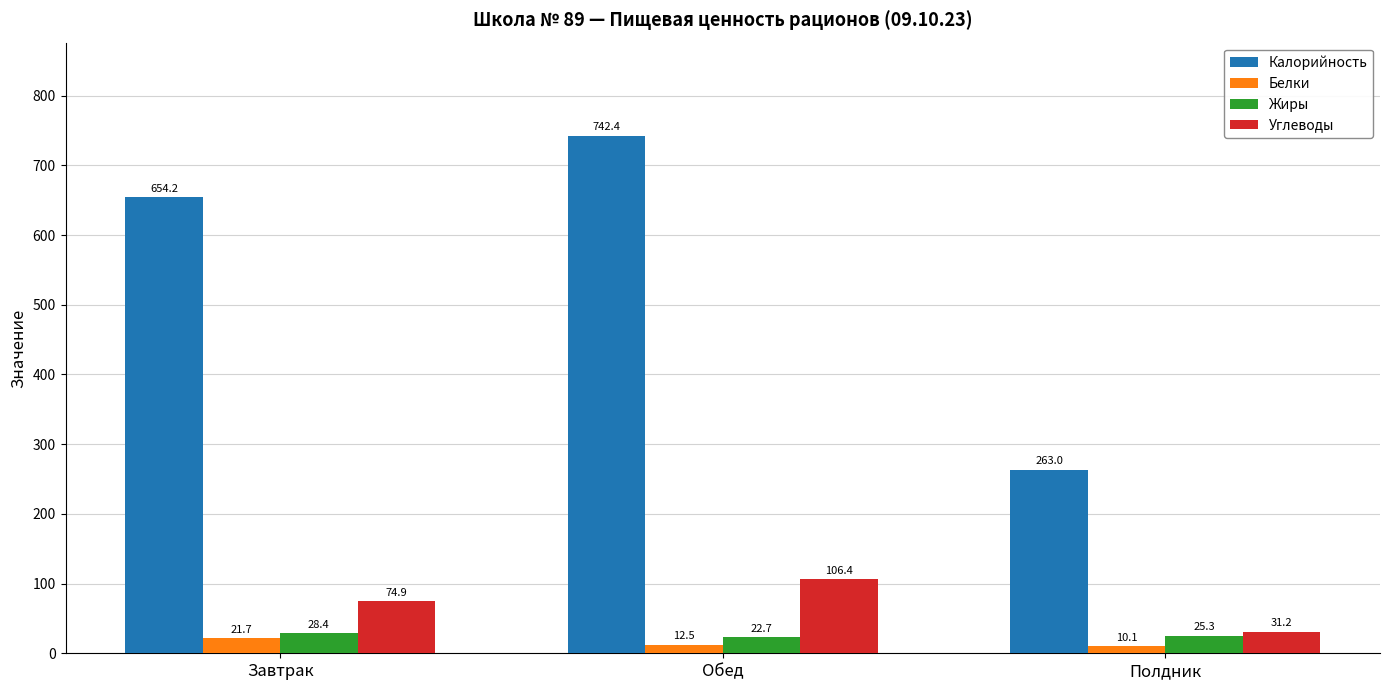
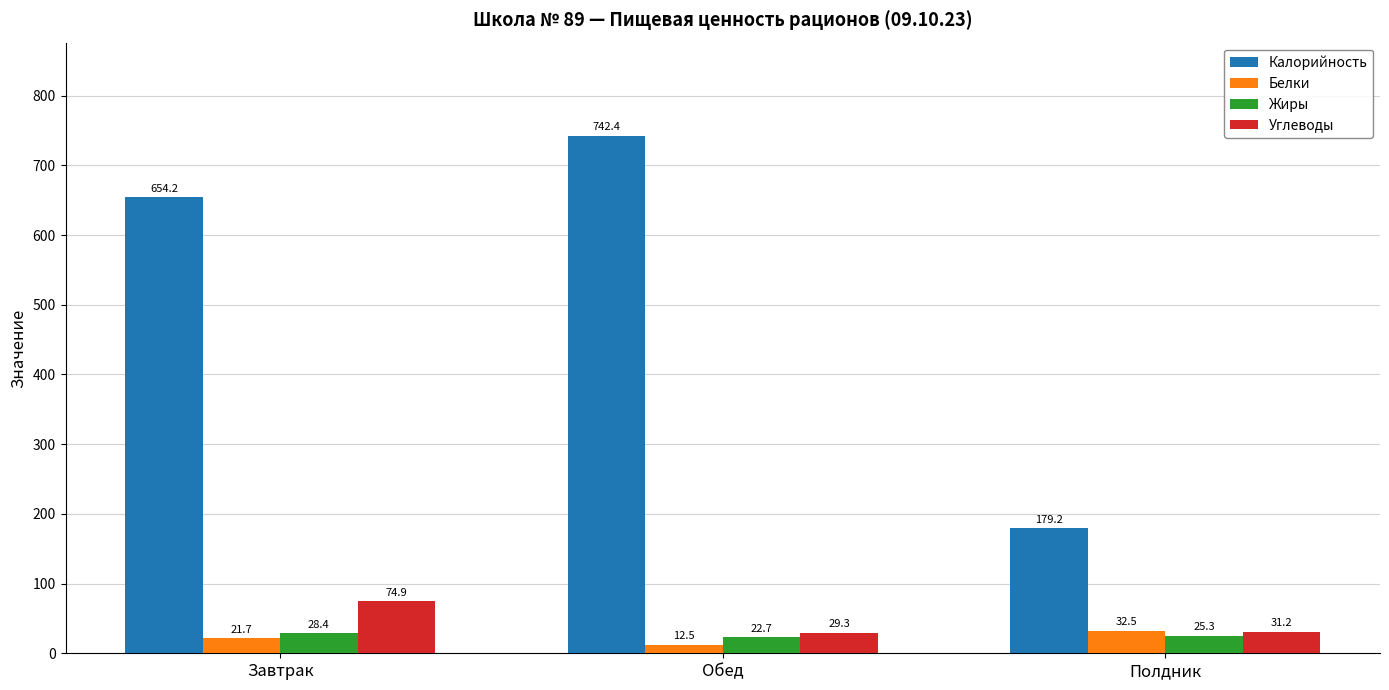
  {
    "Калорийность": {
      "Завтрак": 654.2,
      "Обед": 742.4,
-     "Полдник": 263.0
+     "Полдник": 179.2
    },
    "Белки": {
      "Завтрак": 21.7,
      "Обед": 12.5,
-     "Полдник": 10.1
+     "Полдник": 32.5
    },
    "Жиры": {
      "Завтрак": 28.4,
      "Обед": 22.7,
      "Полдник": 25.3
    },
    "Углеводы": {
      "Завтрак": 74.9,
-     "Обед": 106.4,
+     "Обед": 29.3,
      "Полдник": 31.2
    }
  }
